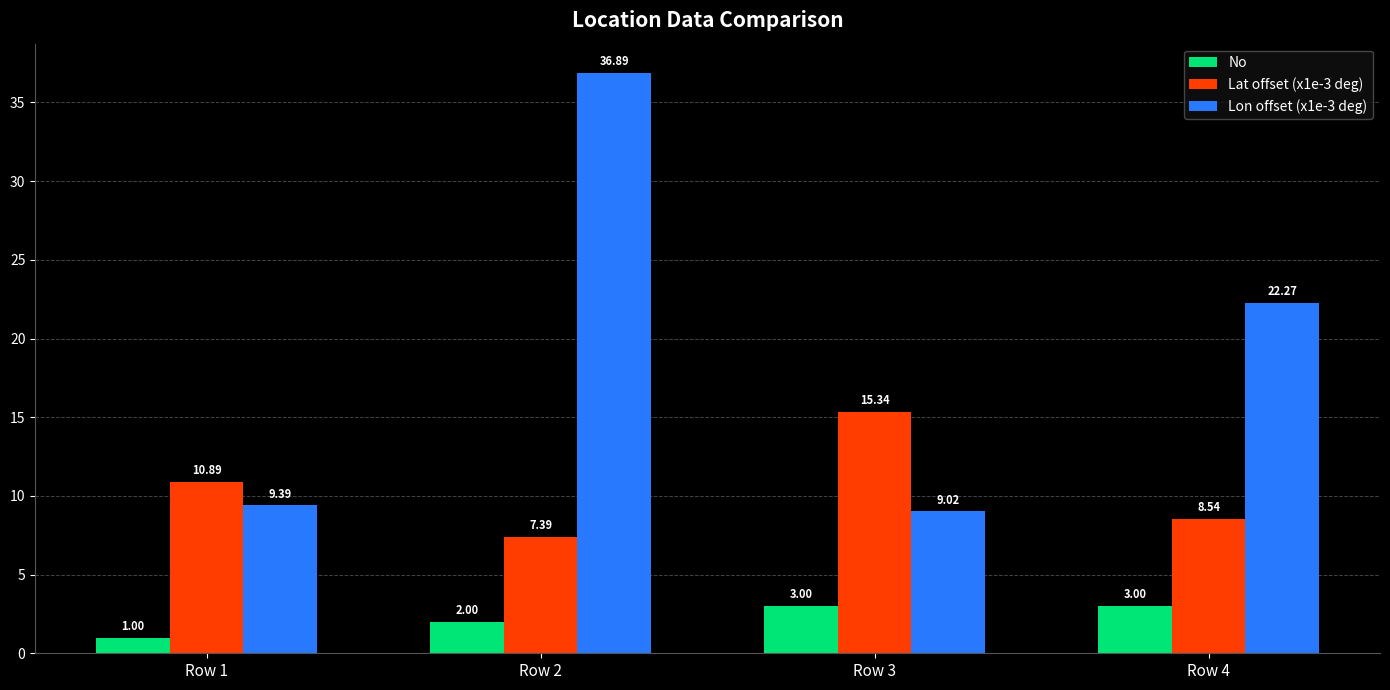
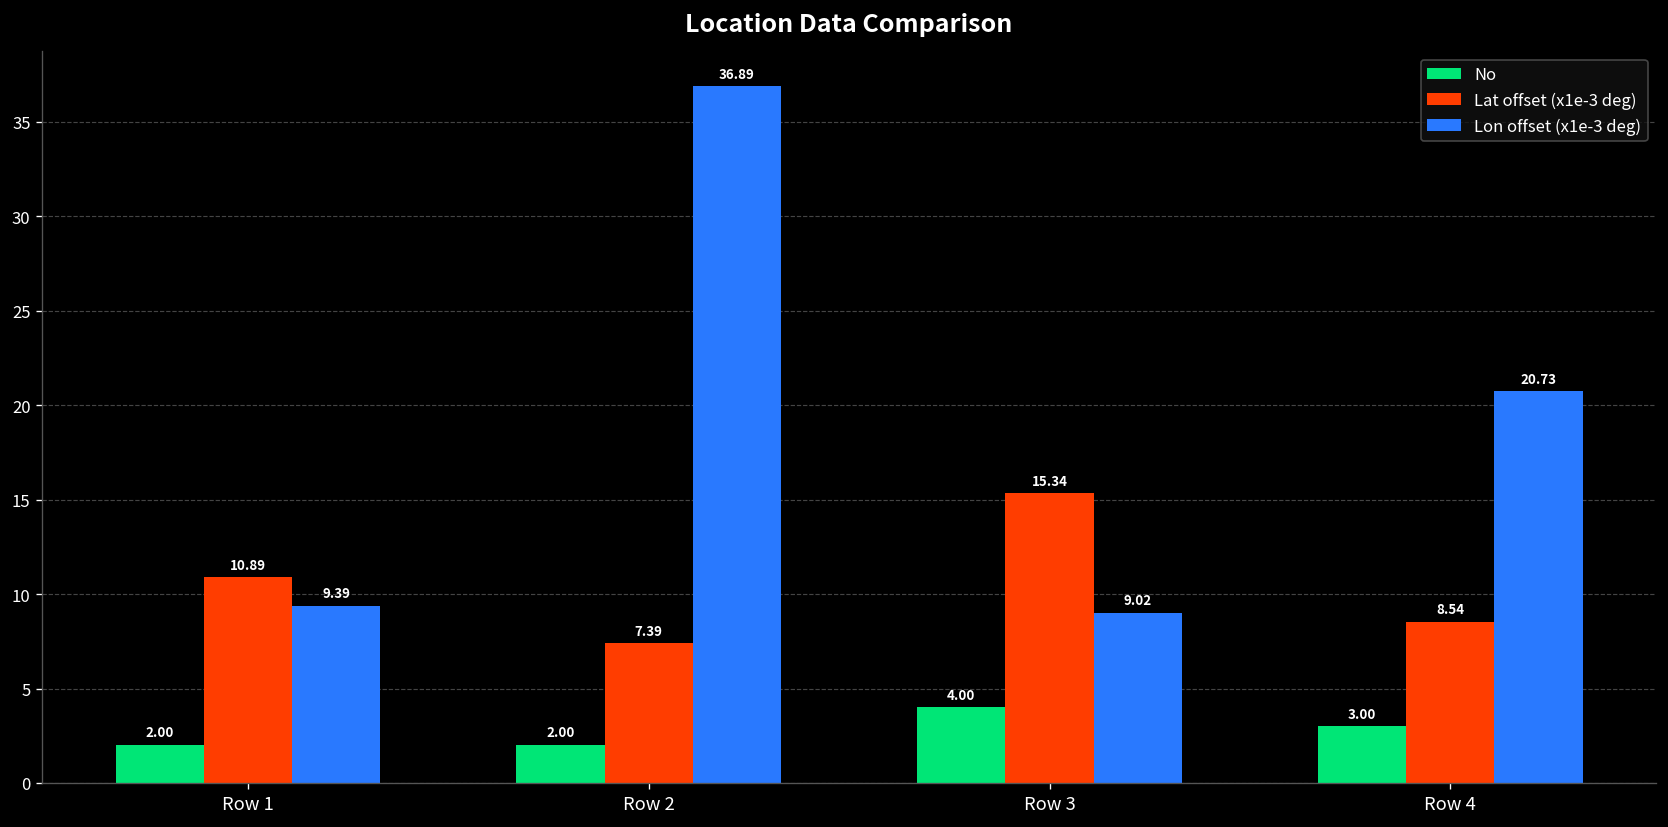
  {
    "No": {
-     "Row 1": 1.00,
+     "Row 1": 2.00,
      "Row 2": 2.00,
-     "Row 3": 3.00,
+     "Row 3": 4.00,
      "Row 4": 3.00
    },
    "Lat offset (x1e-3 deg)": {
      "Row 1": 10.89,
      "Row 2": 7.39,
      "Row 3": 15.34,
      "Row 4": 8.54
    },
    "Lon offset (x1e-3 deg)": {
      "Row 1": 9.39,
      "Row 2": 36.89,
      "Row 3": 9.02,
-     "Row 4": 22.27
+     "Row 4": 20.73
    }
  }
